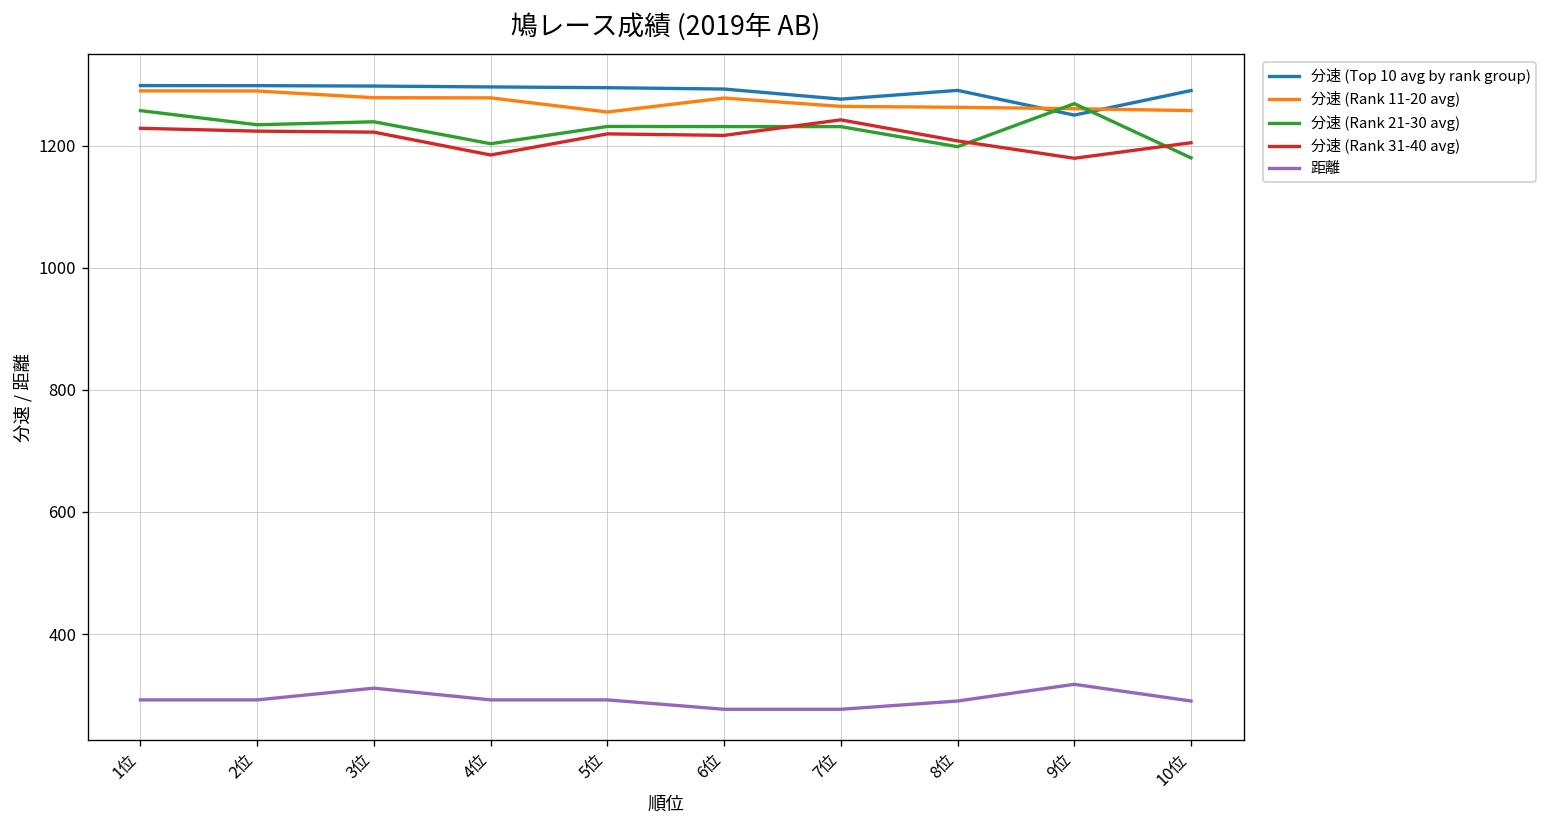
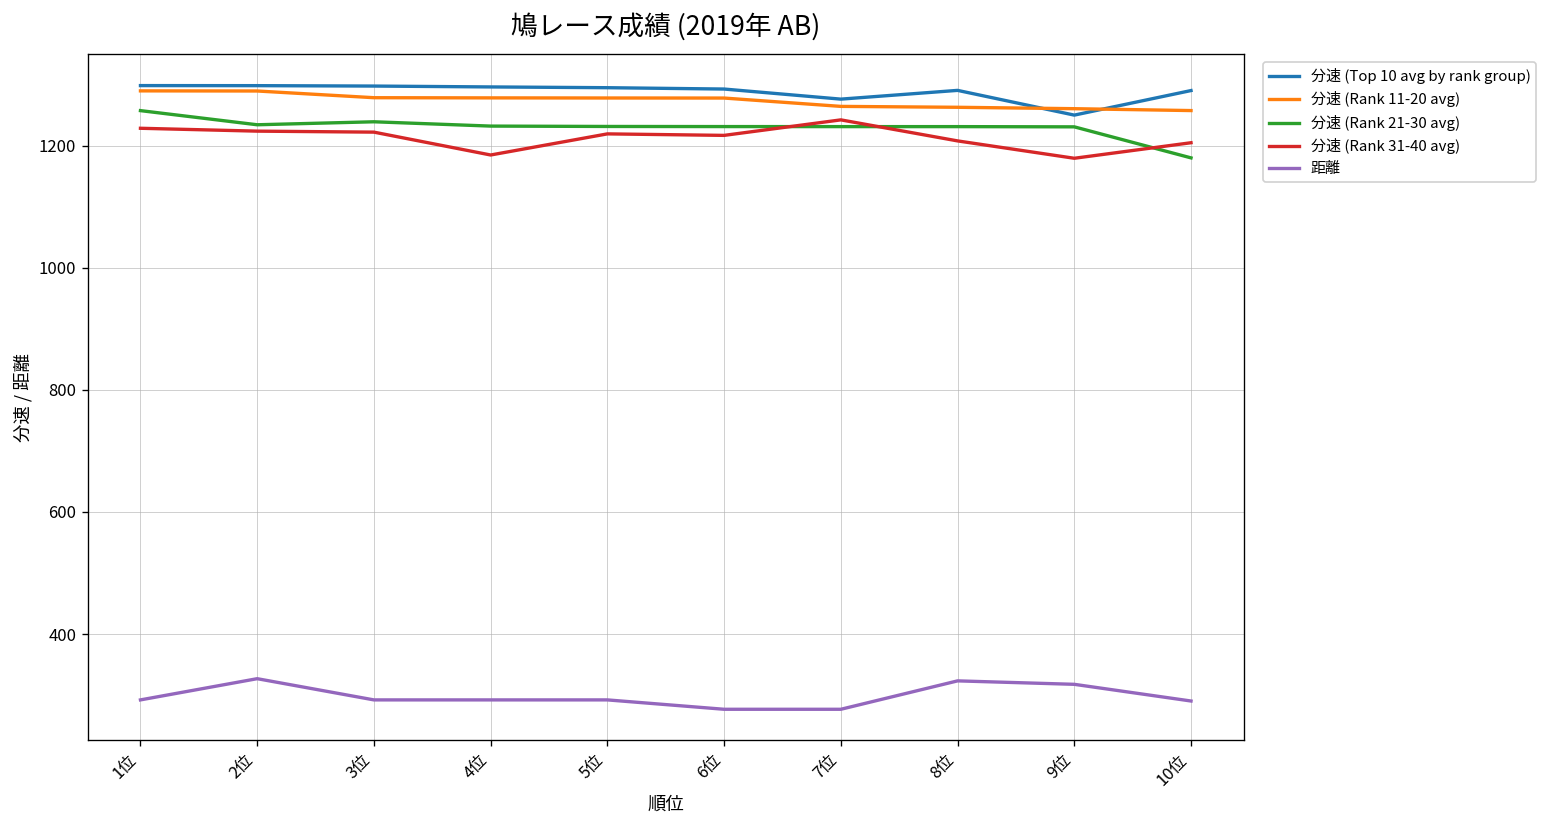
  {
    "分速 (Top 10 avg by rank group)": {
      "1位": 1300,
      "2位": 1300,
      "3位": 1300,
      "4位": 1300,
      "5位": 1290,
      "6位": 1290,
      "7位": 1280,
      "8位": 1290,
      "9位": 1250,
      "10位": 1290
    },
    "分速 (Rank 11-20 avg)": {
      "1位": 1290,
      "2位": 1290,
      "3位": 1280,
      "4位": 1280,
-     "5位": 1260,
+     "5位": 1280,
      "6位": 1280,
      "7位": 1260,
      "8位": 1260,
      "9位": 1260,
      "10位": 1260
    },
    "分速 (Rank 21-30 avg)": {
      "1位": 1260,
      "2位": 1230,
      "3位": 1240,
-     "4位": 1200,
+     "4位": 1230,
      "5位": 1230,
      "6位": 1230,
      "7位": 1230,
-     "8位": 1200,
-     "9位": 1270,
+     "8位": 1230,
+     "9位": 1230,
      "10位": 1180
    },
    "分速 (Rank 31-40 avg)": {
      "1位": 1230,
      "2位": 1220,
      "3位": 1220,
      "4位": 1180,
      "5位": 1220,
      "6位": 1220,
      "7位": 1240,
      "8位": 1210,
      "9位": 1180,
      "10位": 1200
    },
    "距離": {
      "1位": 290,
-     "2位": 290,
-     "3位": 310,
+     "2位": 330,
+     "3位": 290,
      "4位": 290,
      "5位": 290,
      "6位": 280,
      "7位": 280,
-     "8位": 290,
+     "8位": 320,
      "9位": 320,
      "10位": 290
    }
  }
